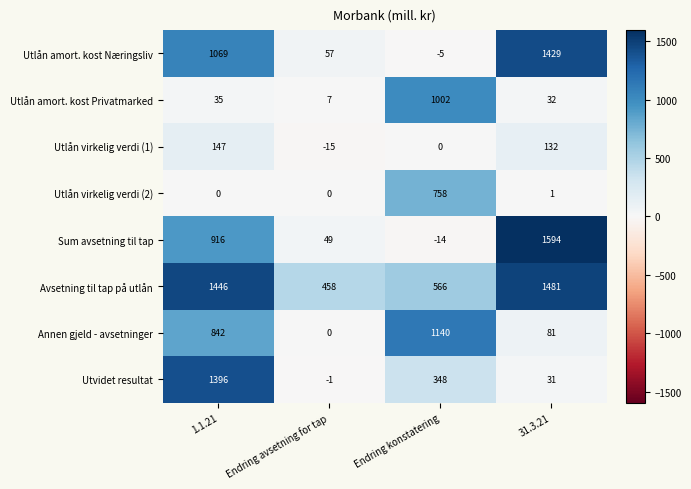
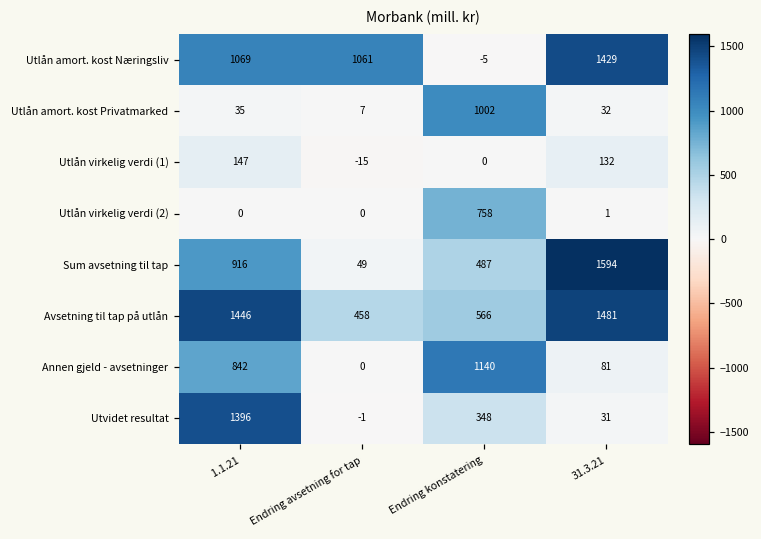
  {
    "Utlån amort. kost Næringsliv": {
      "1.1.21": 1069,
-     "Endring avsetning for tap": 57,
+     "Endring avsetning for tap": 1061,
      "Endring konstatering": -5,
      "31.3.21": 1429
    },
    "Utlån amort. kost Privatmarked": {
      "1.1.21": 35,
      "Endring avsetning for tap": 7,
      "Endring konstatering": 1002,
      "31.3.21": 32
    },
    "Utlån virkelig verdi (1)": {
      "1.1.21": 147,
      "Endring avsetning for tap": -15,
      "Endring konstatering": 0,
      "31.3.21": 132
    },
    "Utlån virkelig verdi (2)": {
      "1.1.21": 0,
      "Endring avsetning for tap": 0,
      "Endring konstatering": 758,
      "31.3.21": 1
    },
    "Sum avsetning til tap": {
      "1.1.21": 916,
      "Endring avsetning for tap": 49,
-     "Endring konstatering": -14,
+     "Endring konstatering": 487,
      "31.3.21": 1594
    },
    "Avsetning til tap på utlån": {
      "1.1.21": 1446,
      "Endring avsetning for tap": 458,
      "Endring konstatering": 566,
      "31.3.21": 1481
    },
    "Annen gjeld - avsetninger": {
      "1.1.21": 842,
      "Endring avsetning for tap": 0,
      "Endring konstatering": 1140,
      "31.3.21": 81
    },
    "Utvidet resultat": {
      "1.1.21": 1396,
      "Endring avsetning for tap": -1,
      "Endring konstatering": 348,
      "31.3.21": 31
    }
  }
